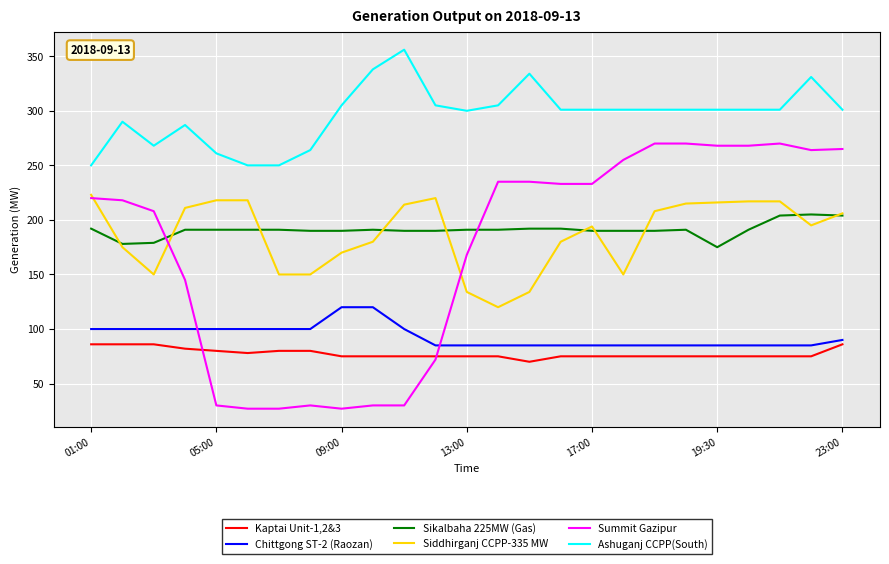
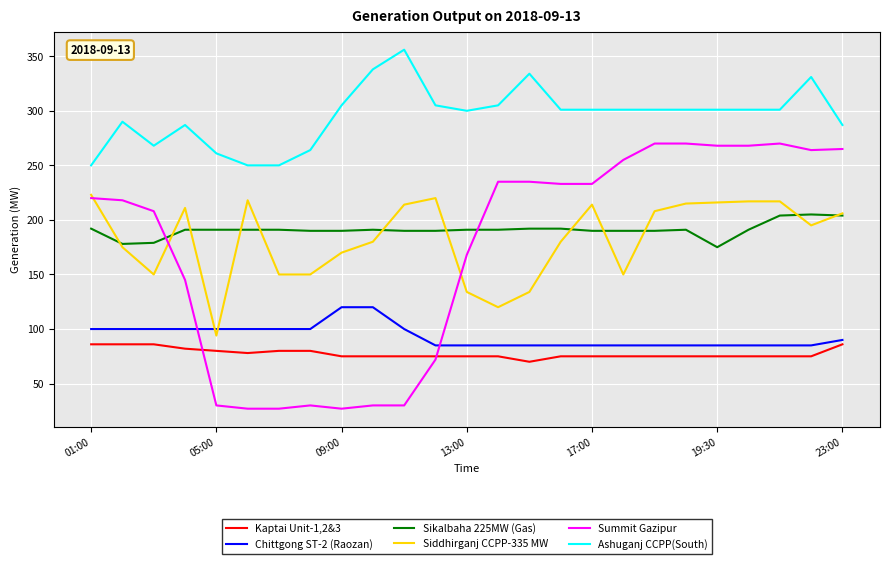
  {
    "Kaptai Unit-1,2&3": {
      "01:00": 86,
      "05:00": 80,
      "09:00": 75,
      "13:00": 75,
      "17:00": 75,
      "19:30": 75,
      "23:00": 86
    },
    "Chittgong ST-2 (Raozan)": {
      "01:00": 100,
      "05:00": 100,
      "09:00": 120,
      "13:00": 85,
      "17:00": 85,
      "19:30": 85,
      "23:00": 90
    },
    "Sikalbaha 225MW (Gas)": {
      "01:00": 192,
      "05:00": 191,
      "09:00": 190,
      "13:00": 191,
      "17:00": 190,
      "19:30": 175
    },
    "Siddhirganj CCPP-335 MW": {
      "01:00": 223,
-     "05:00": 218,
+     "05:00": 94,
      "09:00": 170,
      "13:00": 134,
-     "17:00": 194,
+     "17:00": 214,
      "19:30": 216
    },
    "Summit Gazipur": {
      "01:00": 220,
      "05:00": 30,
      "09:00": 27,
      "13:00": 168,
      "17:00": 233,
      "19:30": 268,
      "23:00": 265
    },
    "Ashuganj CCPP(South)": {
      "01:00": 250,
      "05:00": 261,
      "09:00": 305,
      "13:00": 300,
      "17:00": 301,
      "19:30": 301,
-     "23:00": 301
+     "23:00": 287
    }
  }
